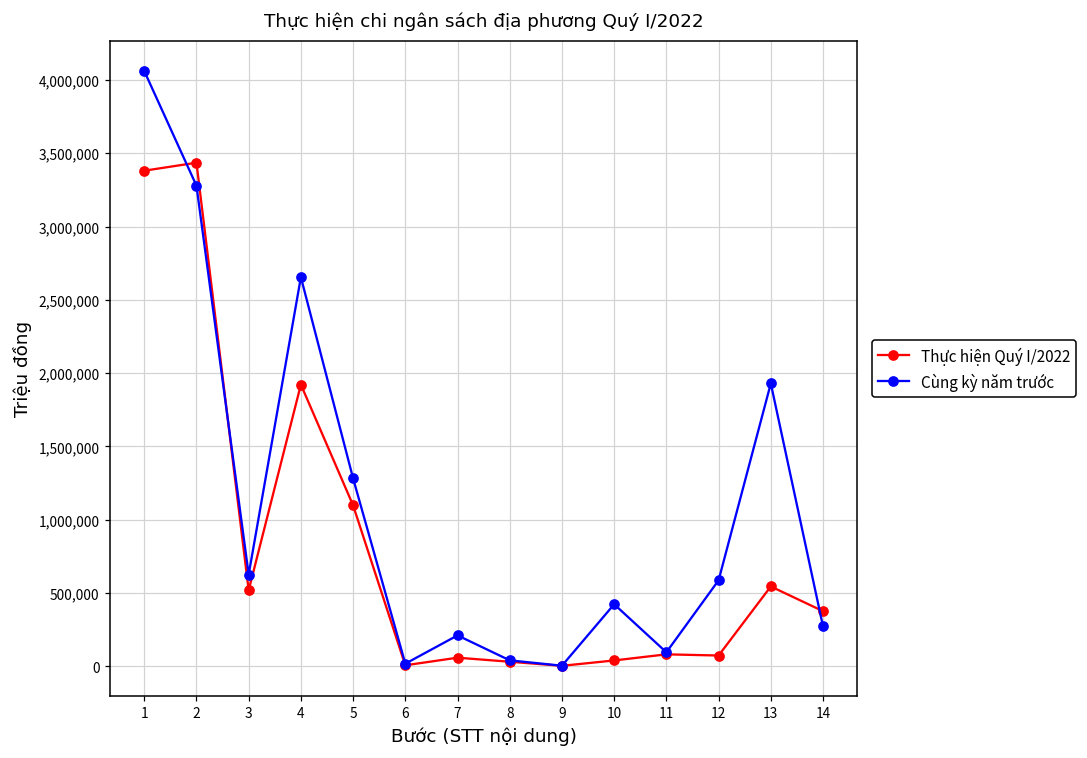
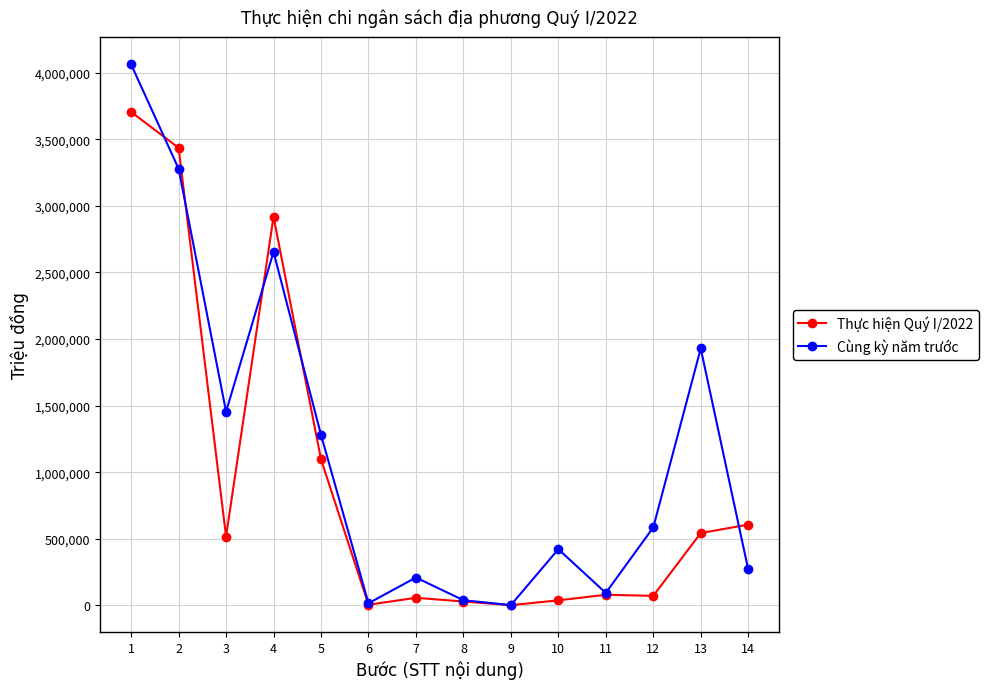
  {
    "Thực hiện Quý I/2022": {
-     "1": "3,380,000",
+     "1": "3,700,000",
      "2": "3,440,000",
      "3": "520,000",
-     "4": "1,920,000",
+     "4": "2,920,000",
      "5": "1,100,000",
      "7": "60,000",
      "10": "40,000",
      "12": "70,000",
      "13": "540,000",
-     "14": "370,000"
+     "14": "610,000"
    },
    "Cùng kỳ năm trước": {
      "1": "4,060,000",
      "2": "3,280,000",
-     "3": "620,000",
+     "3": "1,450,000",
      "4": "2,650,000",
      "5": "1,280,000",
      "7": "210,000",
      "10": "420,000",
      "12": "590,000",
      "13": "1,930,000",
      "14": "270,000"
    }
  }
